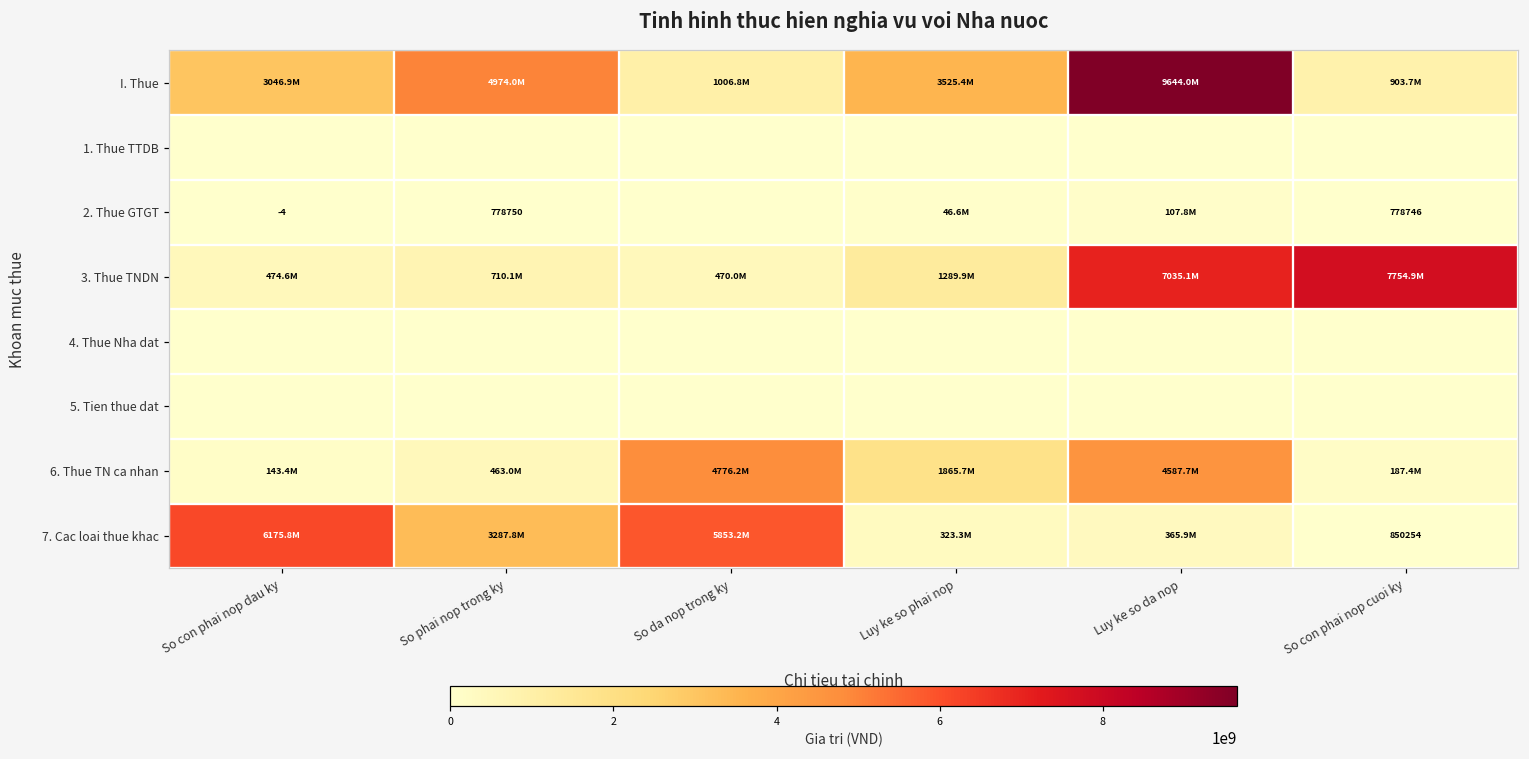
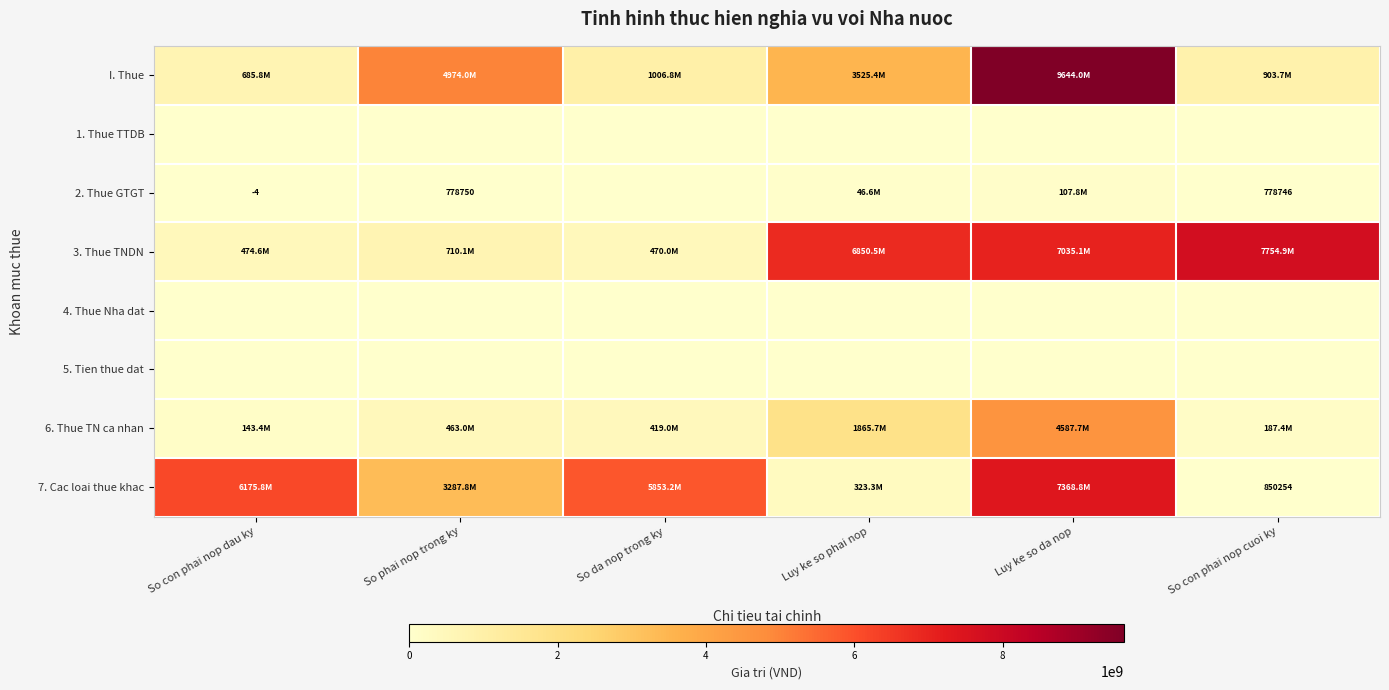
  {
    "I. Thue": {
-     "So con phai nop dau ky": "3046.9M",
+     "So con phai nop dau ky": "685.8M",
      "So phai nop trong ky": "4974.0M",
      "So da nop trong ky": "1006.8M",
      "Luy ke so phai nop": "3525.4M",
      "Luy ke so da nop": "9644.0M",
      "So con phai nop cuoi ky": "903.7M"
    },
    "2. Thue GTGT": {
      "So con phai nop dau ky": "-4",
      "So phai nop trong ky": "778750",
      "Luy ke so phai nop": "46.6M",
      "Luy ke so da nop": "107.8M",
      "So con phai nop cuoi ky": "778746"
    },
    "3. Thue TNDN": {
      "So con phai nop dau ky": "474.6M",
      "So phai nop trong ky": "710.1M",
      "So da nop trong ky": "470.0M",
-     "Luy ke so phai nop": "1289.9M",
+     "Luy ke so phai nop": "6850.5M",
      "Luy ke so da nop": "7035.1M",
      "So con phai nop cuoi ky": "7754.9M"
    },
    "6. Thue TN ca nhan": {
      "So con phai nop dau ky": "143.4M",
      "So phai nop trong ky": "463.0M",
-     "So da nop trong ky": "4776.2M",
+     "So da nop trong ky": "419.0M",
      "Luy ke so phai nop": "1865.7M",
      "Luy ke so da nop": "4587.7M",
      "So con phai nop cuoi ky": "187.4M"
    },
    "7. Cac loai thue khac": {
      "So con phai nop dau ky": "6175.8M",
      "So phai nop trong ky": "3287.8M",
      "So da nop trong ky": "5853.2M",
      "Luy ke so phai nop": "323.3M",
-     "Luy ke so da nop": "365.9M",
+     "Luy ke so da nop": "7368.8M",
      "So con phai nop cuoi ky": "850254"
    }
  }
